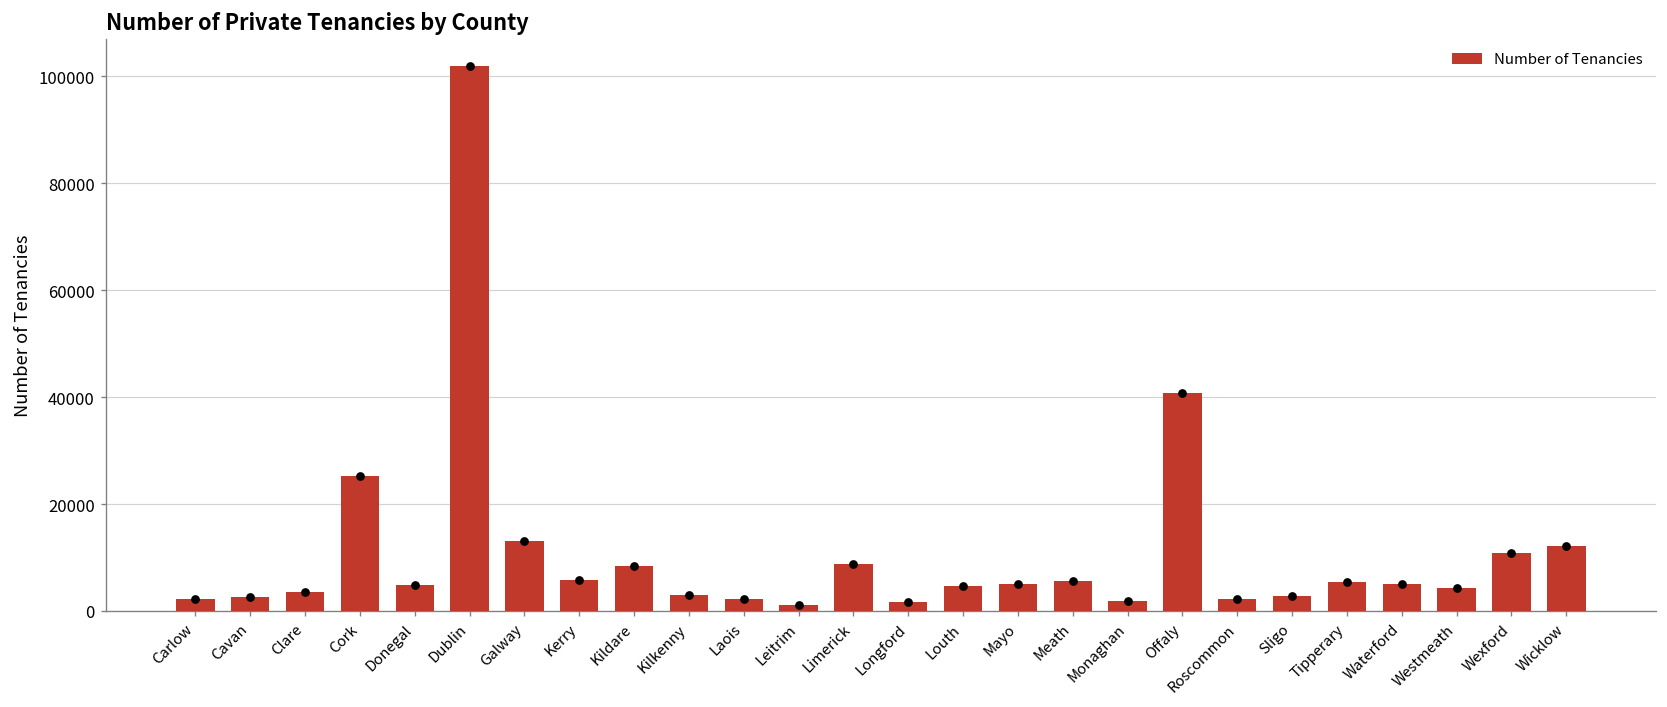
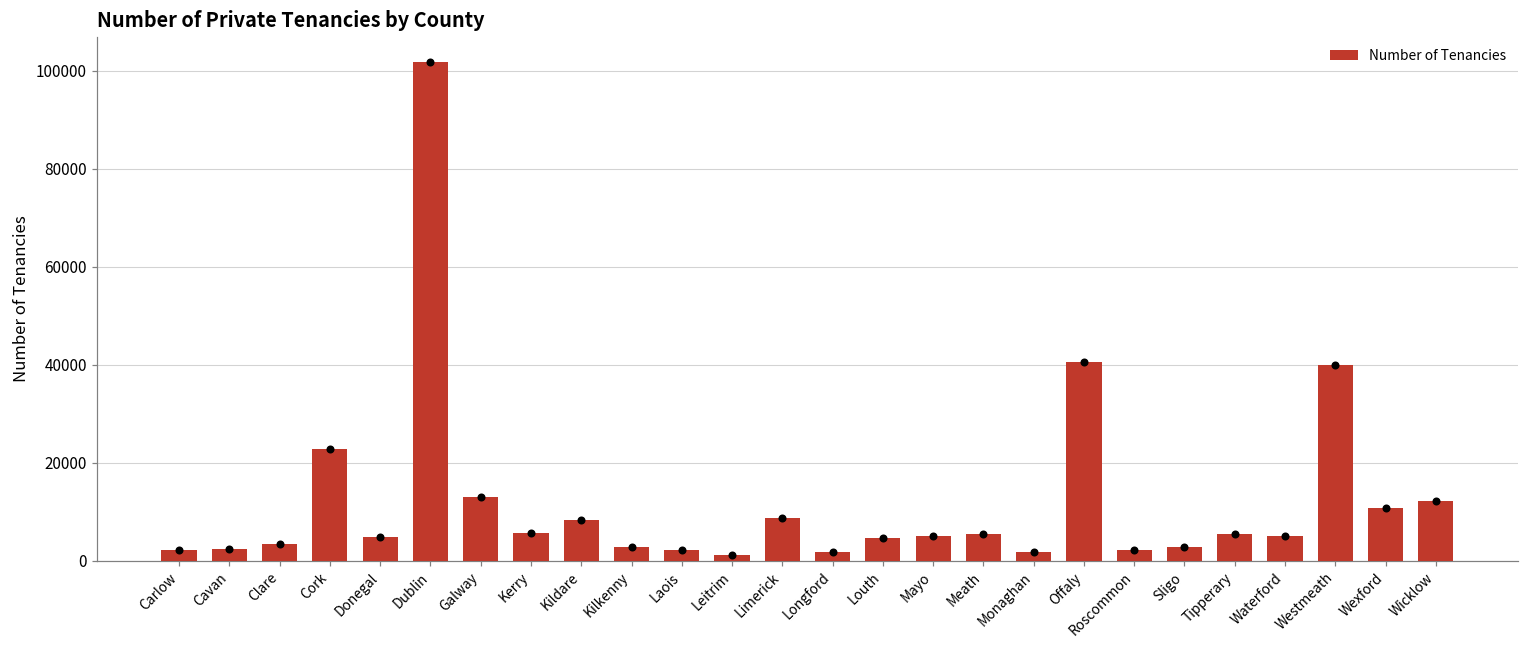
  {
    "Number of Tenancies": {
      "Carlow": 2000,
      "Cavan": 3000,
      "Clare": 4000,
-     "Cork": 25000,
+     "Cork": 23000,
      "Donegal": 5000,
      "Dublin": 102000,
      "Galway": 13000,
      "Kerry": 6000,
      "Kildare": 8000,
      "Kilkenny": 3000,
      "Laois": 2000,
      "Leitrim": 1000,
      "Limerick": 9000,
      "Longford": 2000,
      "Louth": 5000,
      "Mayo": 5000,
      "Meath": 6000,
      "Monaghan": 2000,
      "Offaly": 41000,
      "Roscommon": 2000,
      "Sligo": 3000,
      "Tipperary": 5000,
      "Waterford": 5000,
-     "Westmeath": 4000,
+     "Westmeath": 40000,
      "Wexford": 11000,
      "Wicklow": 12000
    }
  }
